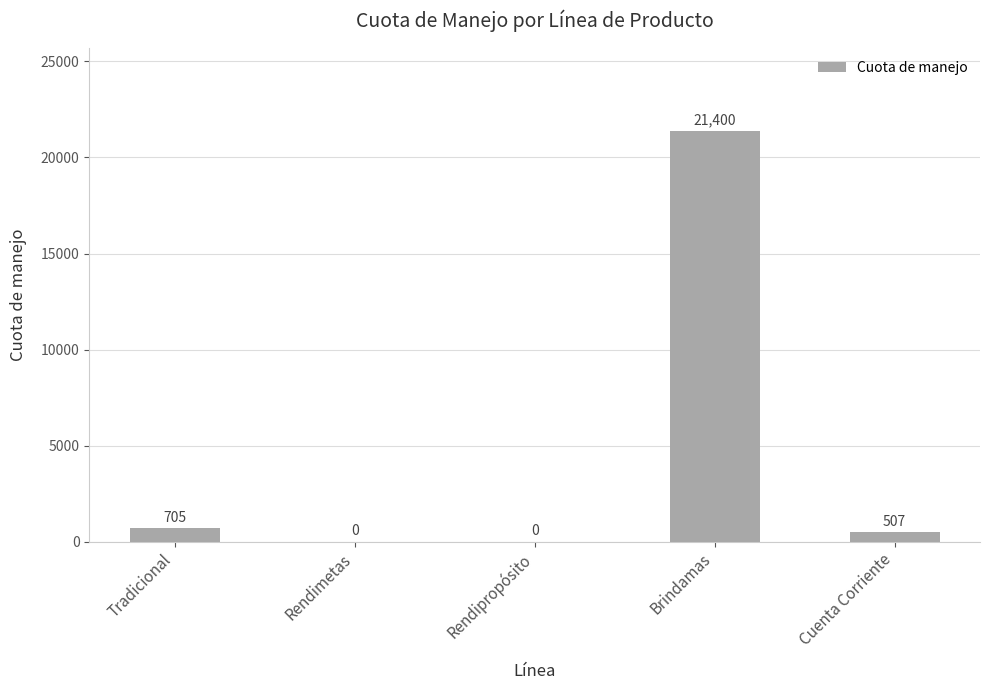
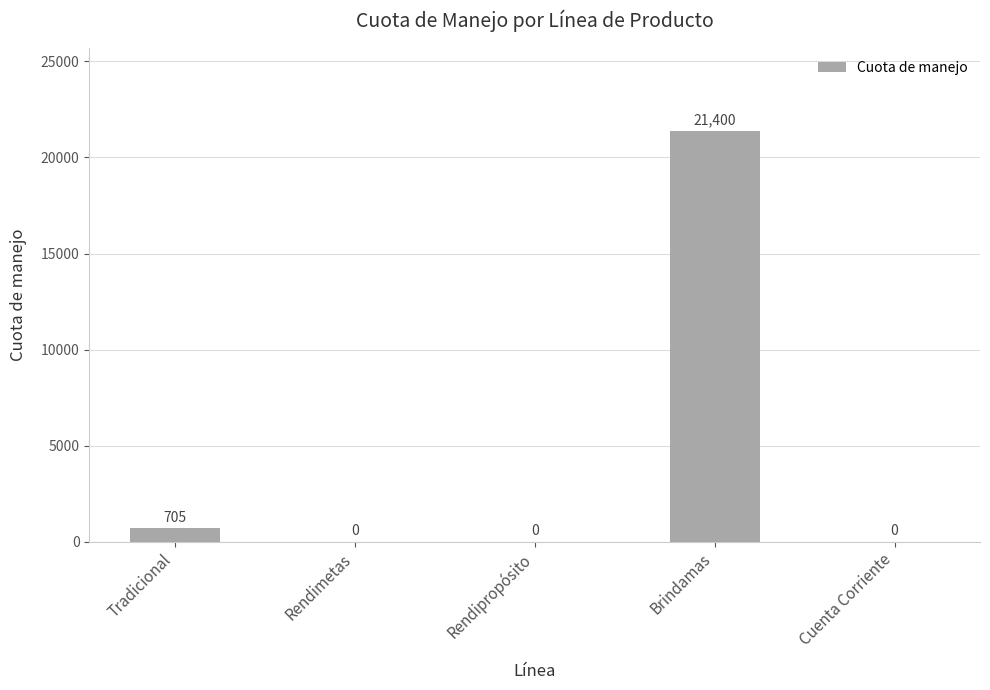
  {
    "Tradicional": "705",
    "Rendimetas": "0",
    "Rendipropósito": "0",
    "Brindamas": "21,400",
-   "Cuenta Corriente": "507"
+   "Cuenta Corriente": "0"
  }
